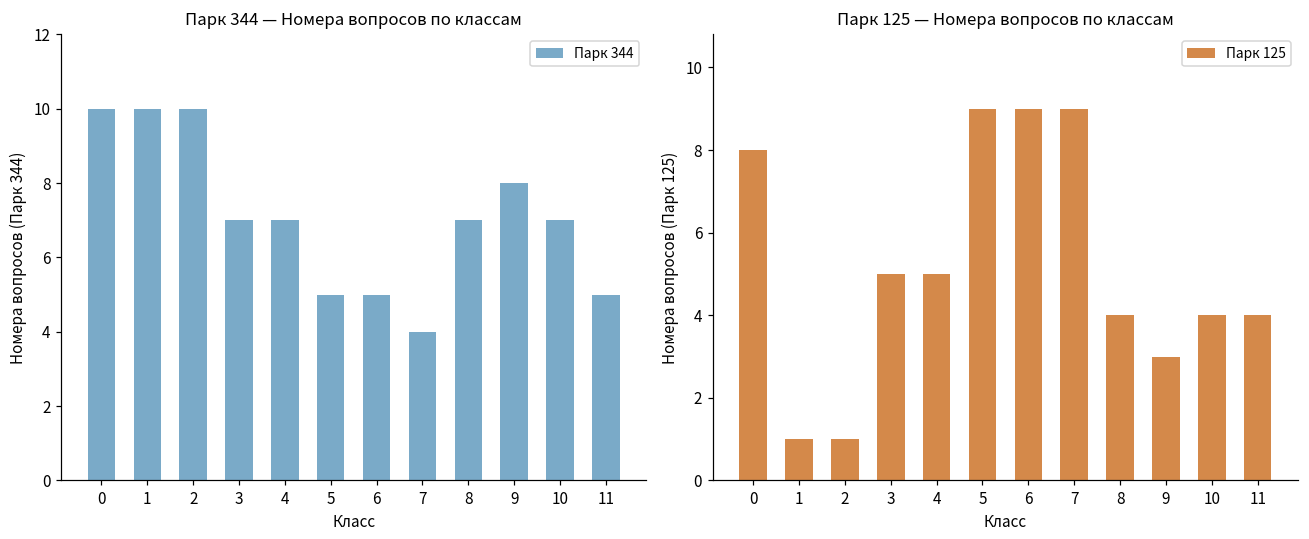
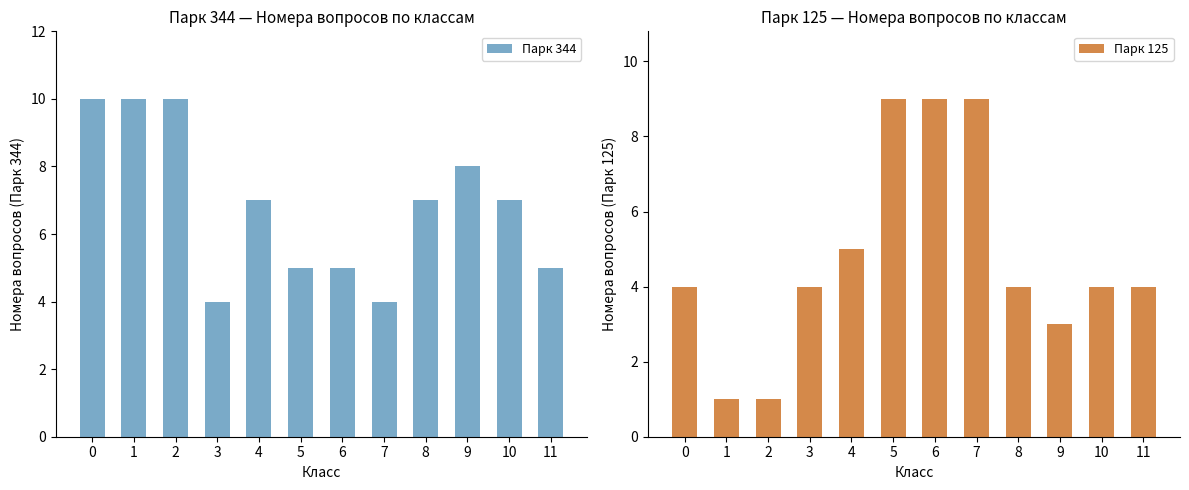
  {
    "Парк 344 — Номера вопросов по классам": {
      "0": 10,
      "1": 10,
      "2": 10,
-     "3": 7,
+     "3": 4,
      "4": 7,
      "5": 5,
      "6": 5,
      "7": 4,
      "8": 7,
      "9": 8,
      "10": 7,
      "11": 5
    },
    "Парк 125 — Номера вопросов по классам": {
-     "0": 8,
+     "0": 4,
      "1": 1,
      "2": 1,
-     "3": 5,
+     "3": 4,
      "4": 5,
      "5": 9,
      "6": 9,
      "7": 9,
      "8": 4,
      "9": 3,
      "10": 4,
      "11": 4
    }
  }
